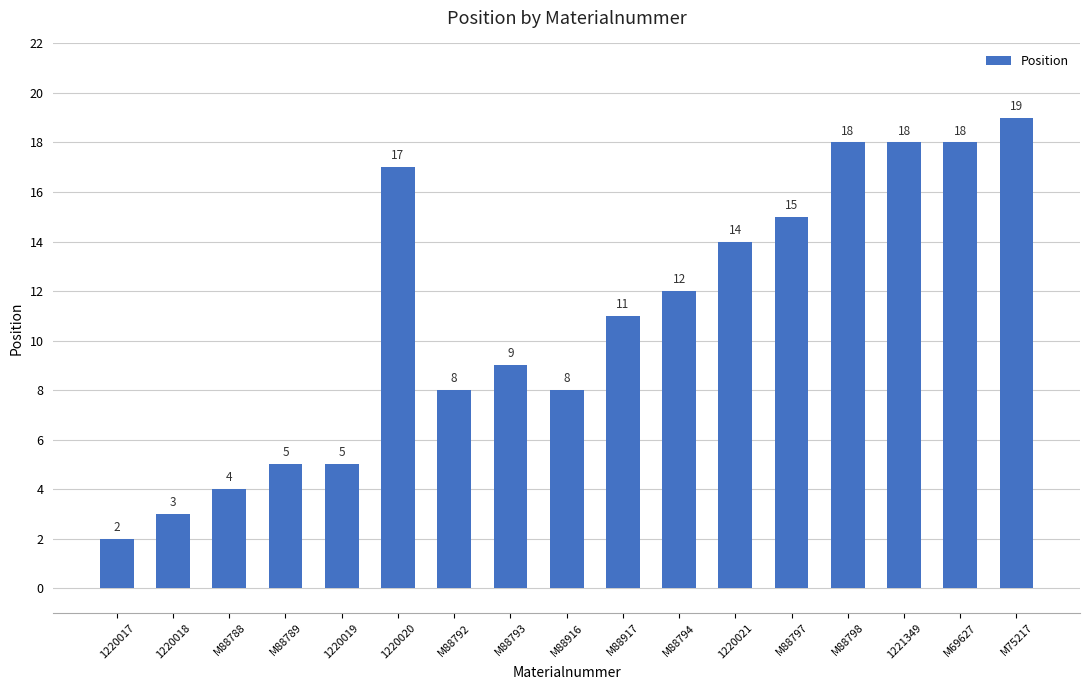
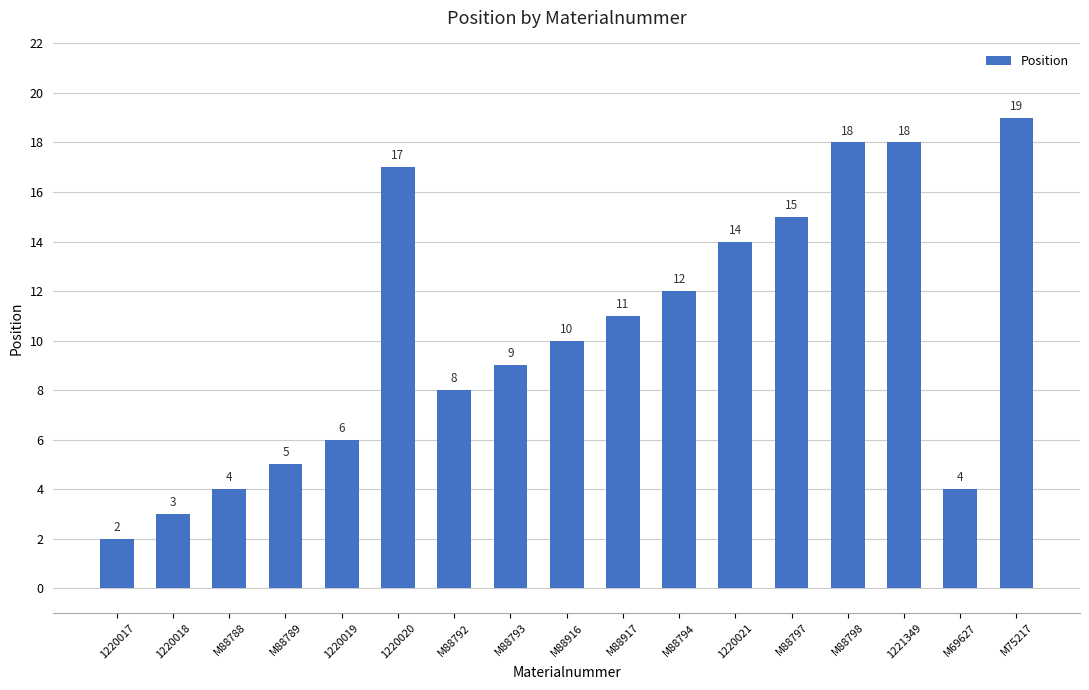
  {
    "1220017": 2,
    "1220018": 3,
    "M88788": 4,
    "M88789": 5,
-   "1220019": 5,
+   "1220019": 6,
    "1220020": 17,
    "M88792": 8,
    "M88793": 9,
-   "M88916": 8,
+   "M88916": 10,
    "M88917": 11,
    "M88794": 12,
    "1220021": 14,
    "M88797": 15,
    "M88798": 18,
    "1221349": 18,
-   "M69627": 18,
+   "M69627": 4,
    "M75217": 19
  }
